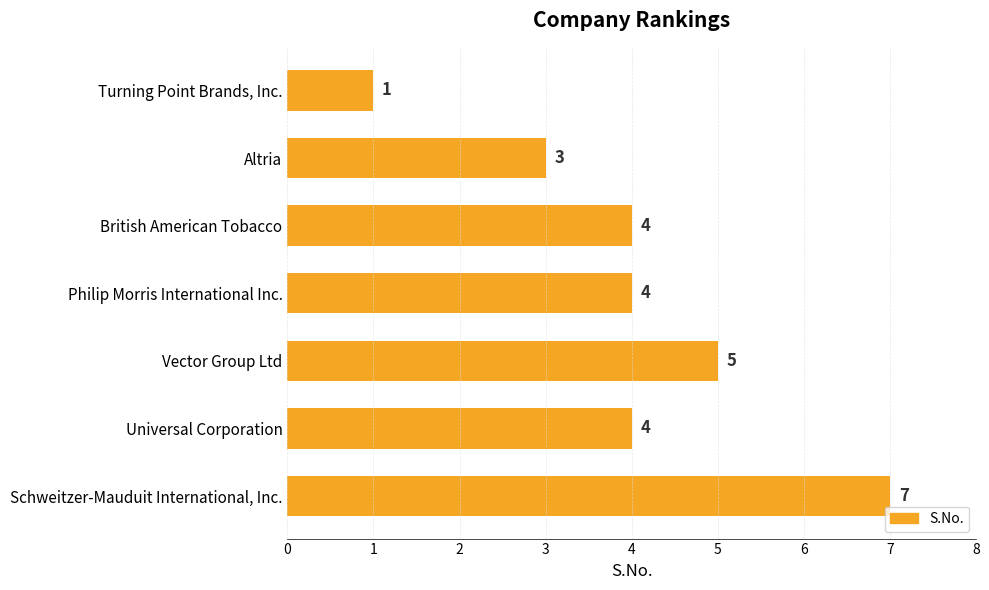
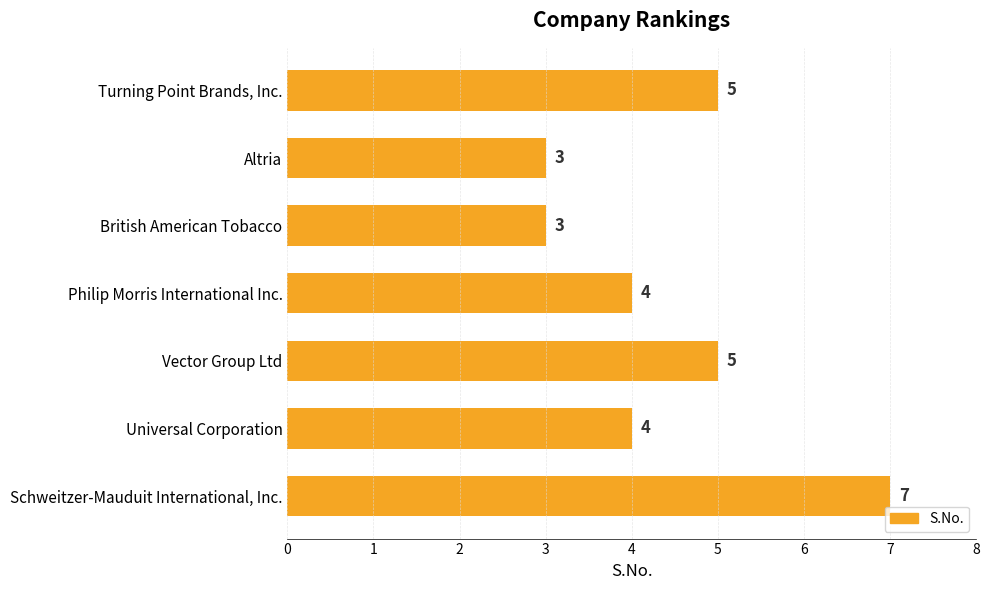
  {
-   "Turning Point Brands, Inc.": 1,
+   "Turning Point Brands, Inc.": 5,
    "Altria": 3,
-   "British American Tobacco": 4,
+   "British American Tobacco": 3,
    "Philip Morris International Inc.": 4,
    "Vector Group Ltd": 5,
    "Universal Corporation": 4,
    "Schweitzer-Mauduit International, Inc.": 7
  }
